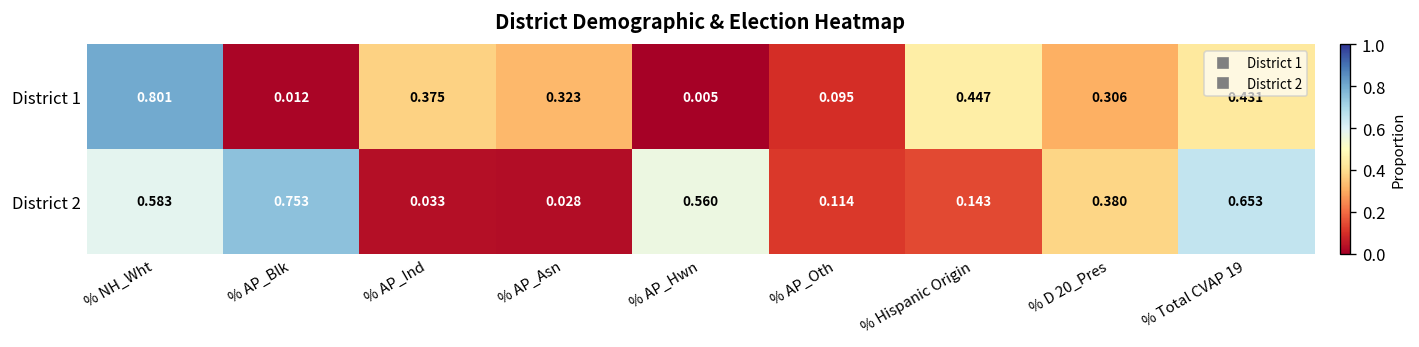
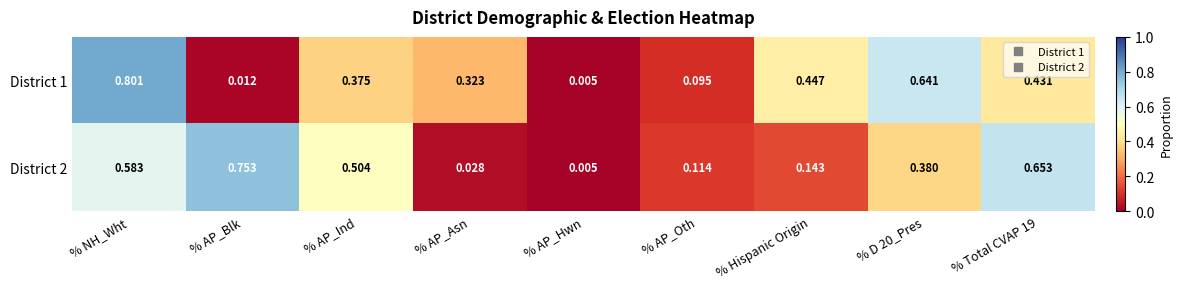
  {
    "District 1": {
      "% NH_Wht": 0.801,
      "% AP_Blk": 0.012,
      "% AP_Ind": 0.375,
      "% AP_Asn": 0.323,
      "% AP_Hwn": 0.005,
      "% AP_Oth": 0.095,
      "% Hispanic Origin": 0.447,
-     "% D 20_Pres": 0.306
+     "% D 20_Pres": 0.641
    },
    "District 2": {
      "% NH_Wht": 0.583,
      "% AP_Blk": 0.753,
-     "% AP_Ind": 0.033,
+     "% AP_Ind": 0.504,
      "% AP_Asn": 0.028,
-     "% AP_Hwn": 0.560,
+     "% AP_Hwn": 0.005,
      "% AP_Oth": 0.114,
      "% Hispanic Origin": 0.143,
      "% D 20_Pres": 0.380,
      "% Total CVAP 19": 0.653
    }
  }
